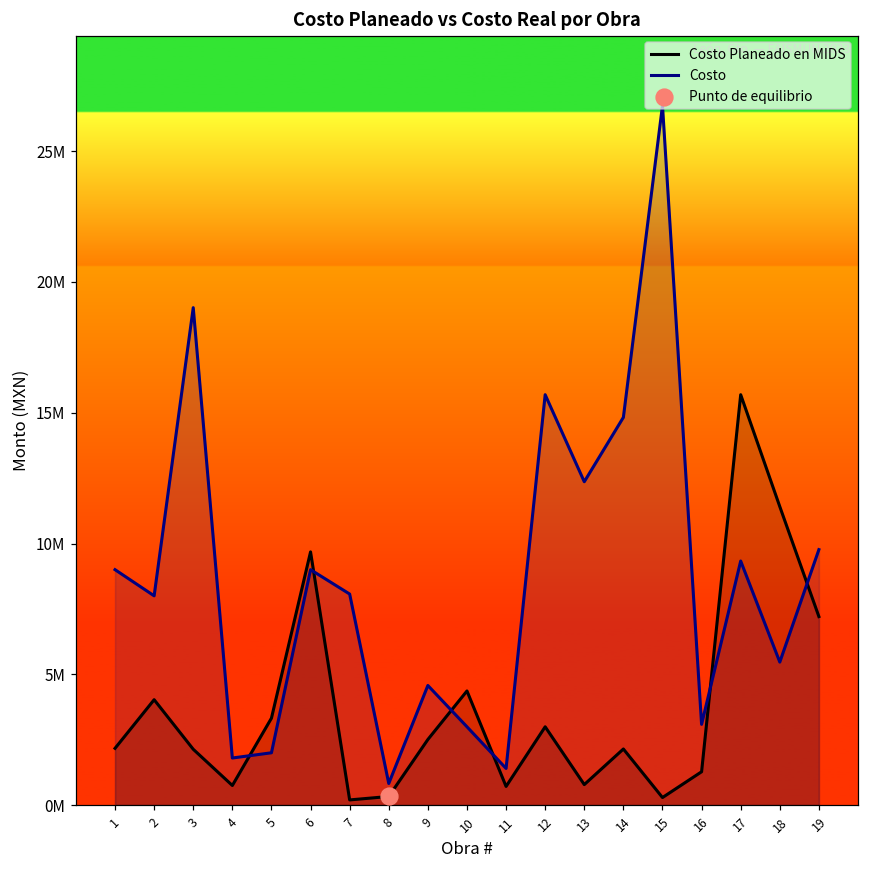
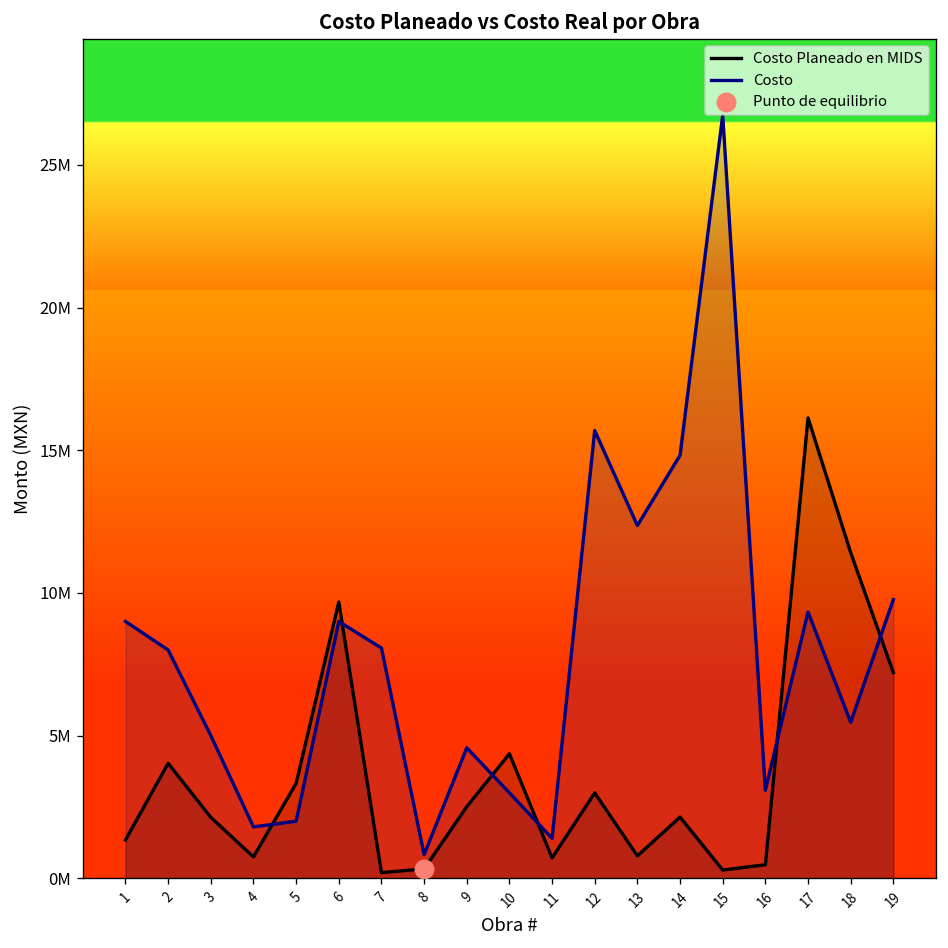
  {
    "Costo Planeado en MIDS": {
-     "1": 2200000,
+     "1": 1300000,
      "2": 4000000,
      "3": 2100000,
      "4": 700000,
      "5": 3300000,
      "6": 9700000,
      "7": 200000,
      "9": 2500000,
      "10": 4400000,
      "11": 700000,
      "12": 3000000,
      "13": 800000,
      "14": 2100000,
      "15": 300000,
-     "16": 1300000,
-     "17": 15700000,
+     "16": 500000,
+     "17": 16100000,
      "18": 11400000,
      "19": 7200000
    },
    "Costo": {
      "1": 9000000,
      "2": 8000000,
-     "3": 19000000,
+     "3": 5000000,
      "4": 1800000,
      "5": 2000000,
      "6": 9000000,
      "7": 8100000,
      "8": 800000,
      "9": 4600000,
      "10": 3000000,
      "11": 1400000,
      "12": 15700000,
      "13": 12400000,
      "14": 14800000,
      "16": 3100000,
      "17": 9300000,
      "18": 5500000,
      "19": 9800000
    }
  }
